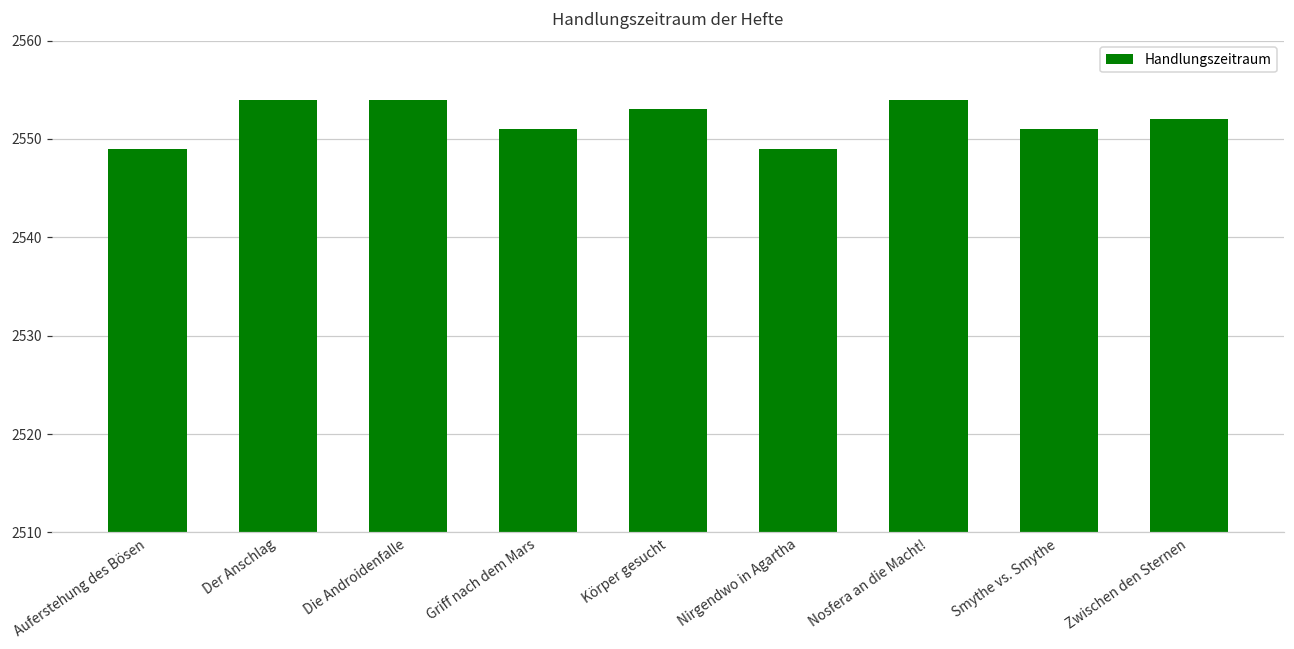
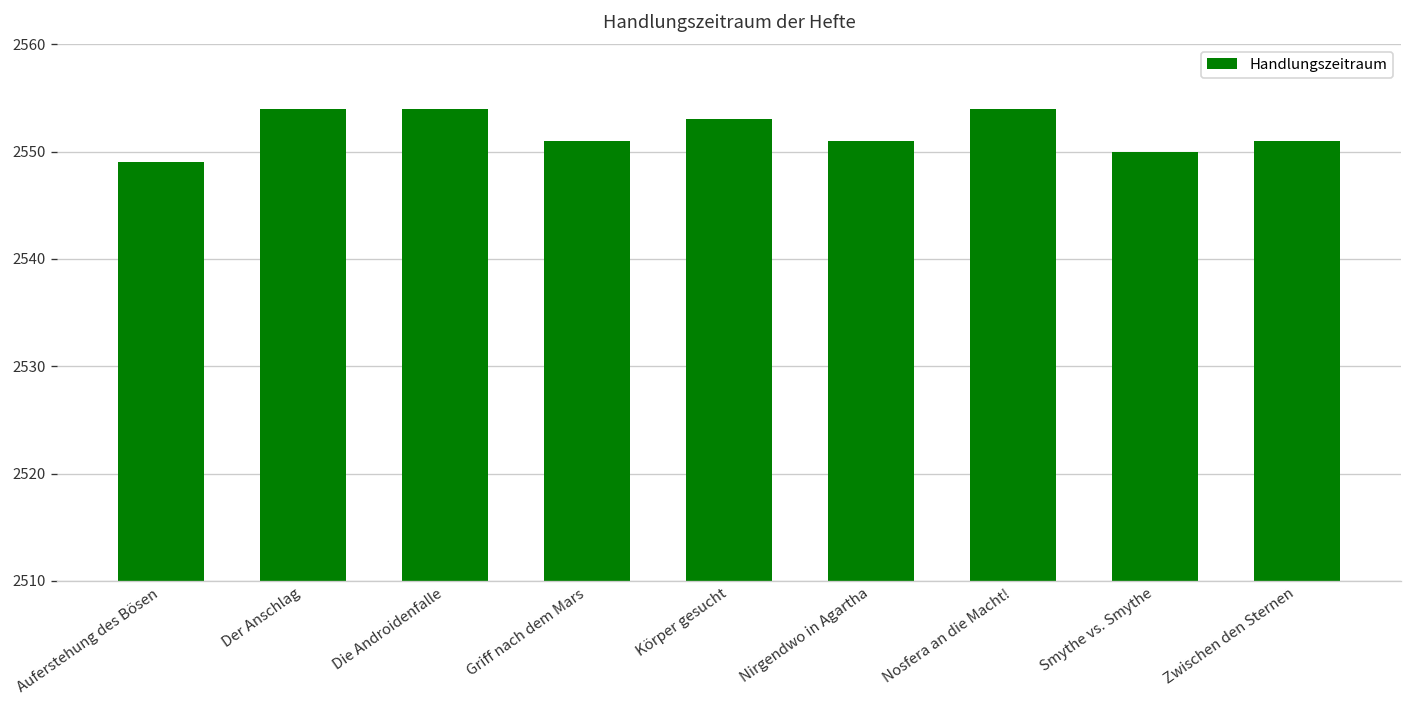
  {
    "Auferstehung des Bösen": 2549,
    "Der Anschlag": 2554,
    "Die Androidenfalle": 2554,
    "Griff nach dem Mars": 2551,
    "Körper gesucht": 2553,
-   "Nirgendwo in Agartha": 2549,
+   "Nirgendwo in Agartha": 2551,
    "Nosfera an die Macht!": 2554,
-   "Smythe vs. Smythe": 2551,
-   "Zwischen den Sternen": 2552
+   "Smythe vs. Smythe": 2550,
+   "Zwischen den Sternen": 2551
  }
